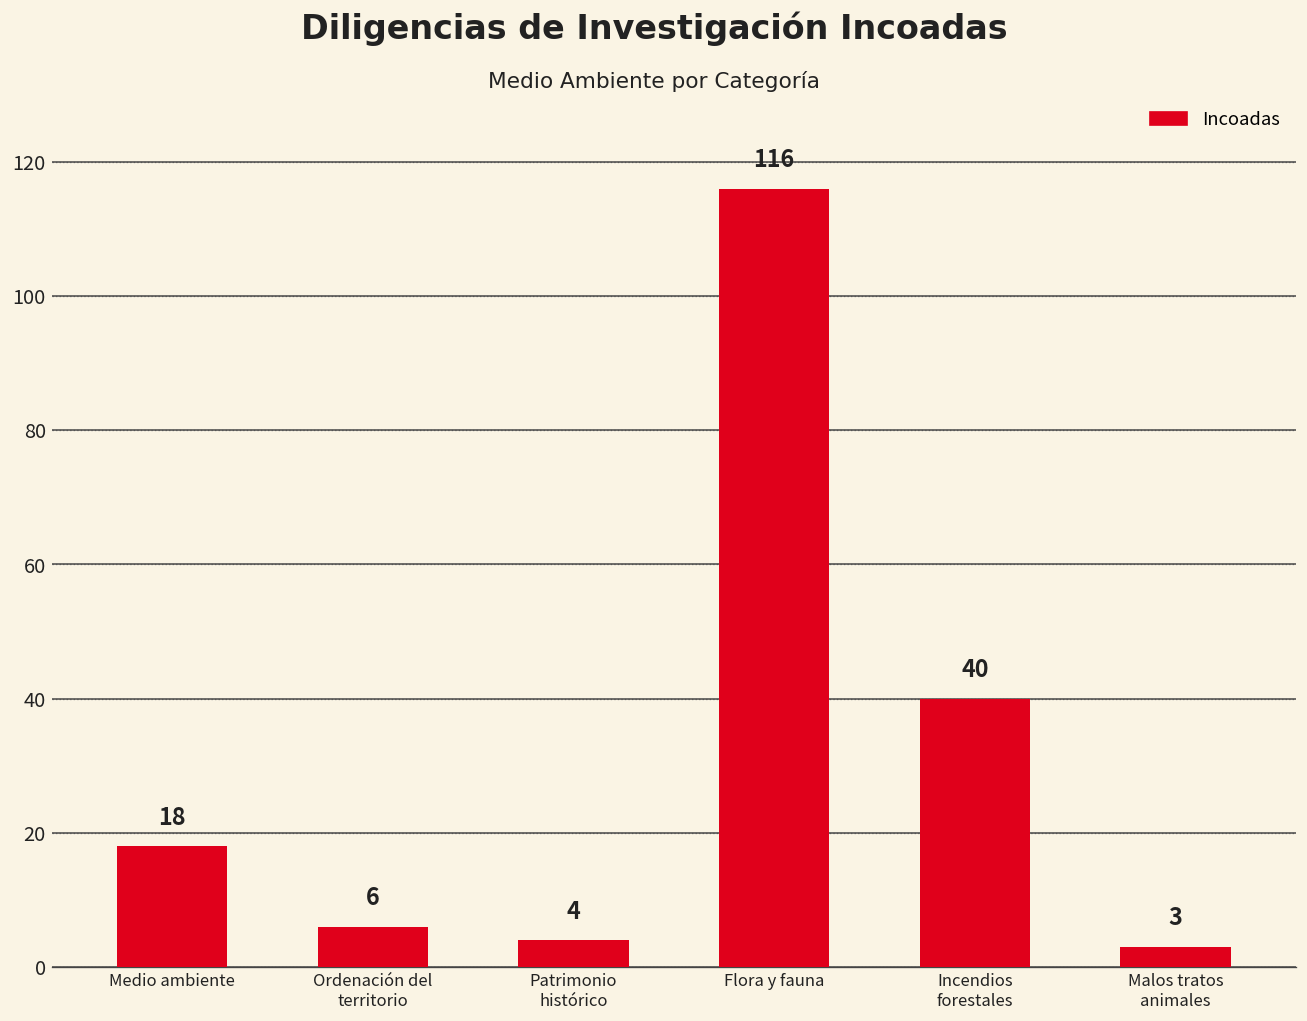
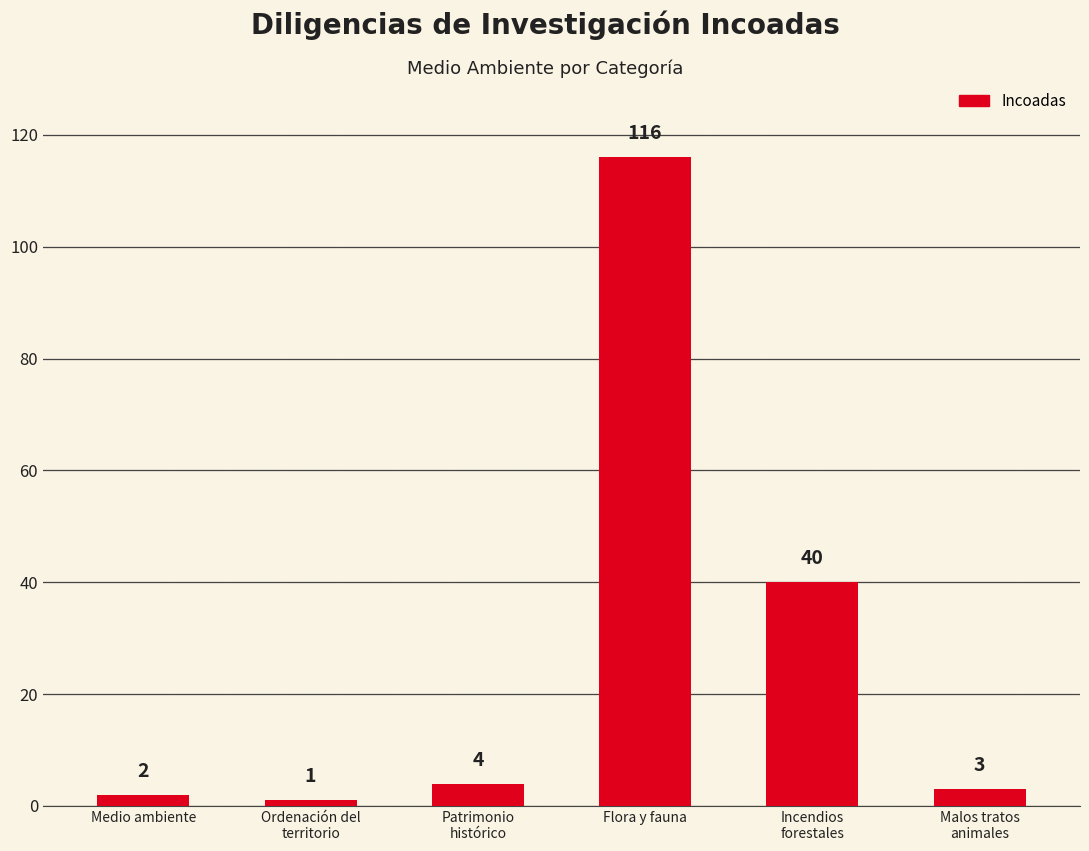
  {
-   "Medio ambiente": 18,
-   "Ordenación del territorio": 6,
+   "Medio ambiente": 2,
+   "Ordenación del territorio": 1,
    "Patrimonio histórico": 4,
    "Flora y fauna": 116,
    "Incendios forestales": 40,
    "Malos tratos animales": 3
  }
